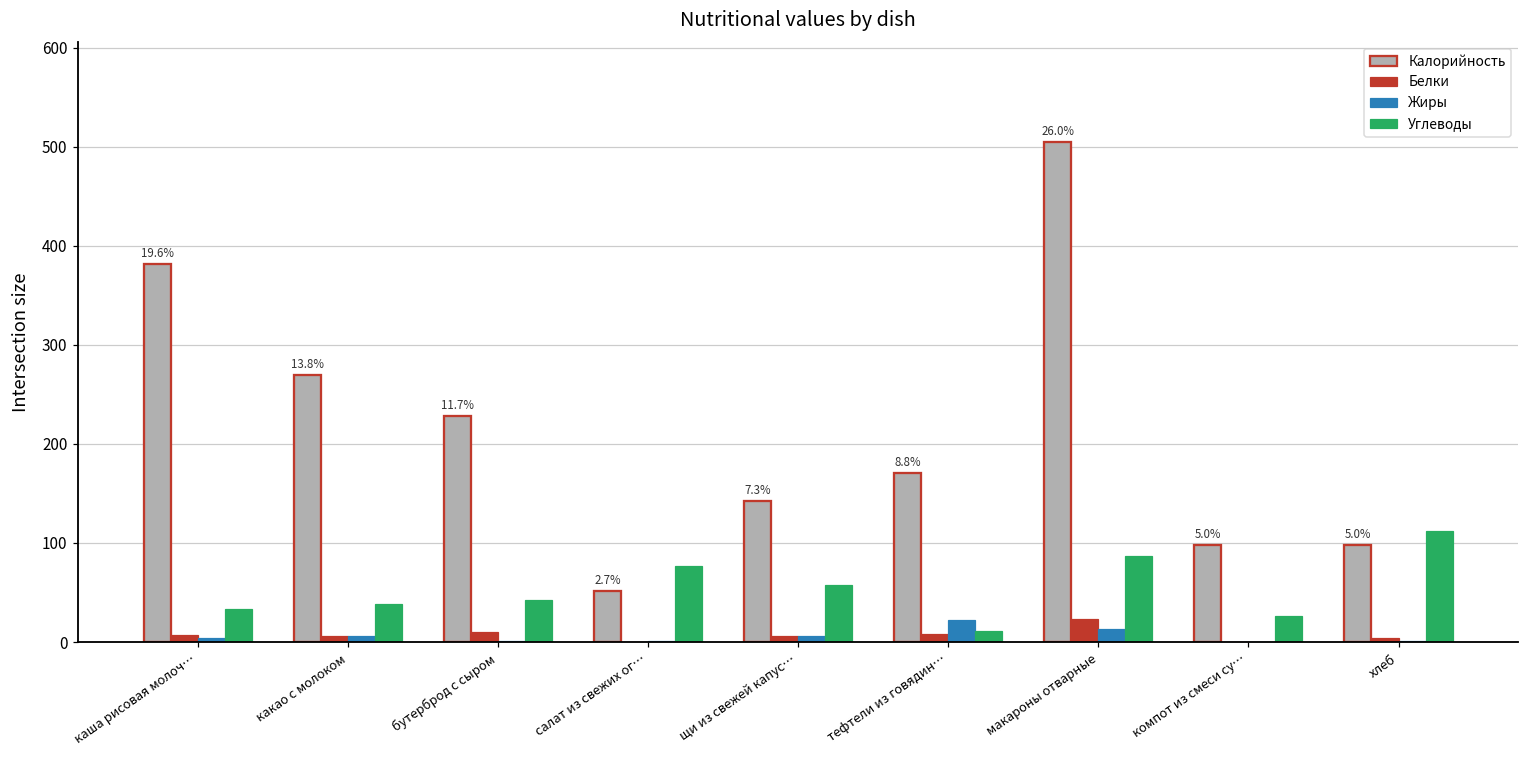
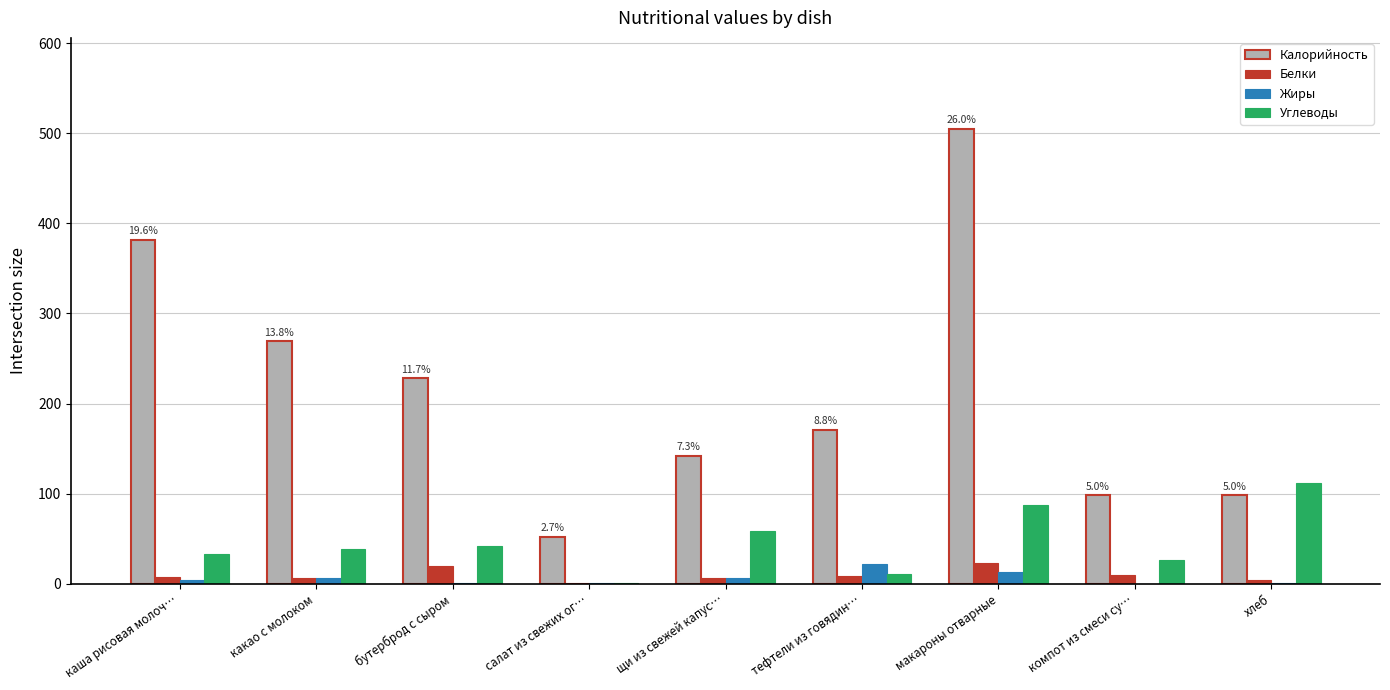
  {
    "Белки": {
      "каша рисовая молоч…": 10,
      "какао с молоком": 10,
-     "бутерброд с сыром": 10,
+     "бутерброд с сыром": 20,
      "щи из свежей капус…": 10,
      "тефтели из говядин…": 10,
      "макароны отварные": 20,
-     "компот из смеси су…": 0,
+     "компот из смеси су…": 10,
      "хлеб": 0
    },
    "Жиры": {
      "каша рисовая молоч…": 0,
      "какао с молоком": 10,
      "щи из свежей капус…": 10,
      "тефтели из говядин…": 20,
      "макароны отварные": 10,
      "компот из смеси су…": 0
    },
    "Углеводы": {
      "каша рисовая молоч…": 30,
      "какао с молоком": 40,
      "бутерброд с сыром": 40,
-     "салат из свежих ог…": 80,
+     "салат из свежих ог…": 0,
      "щи из свежей капус…": 60,
      "тефтели из говядин…": 10,
      "макароны отварные": 90,
      "компот из смеси су…": 30,
      "хлеб": 110
    }
  }
